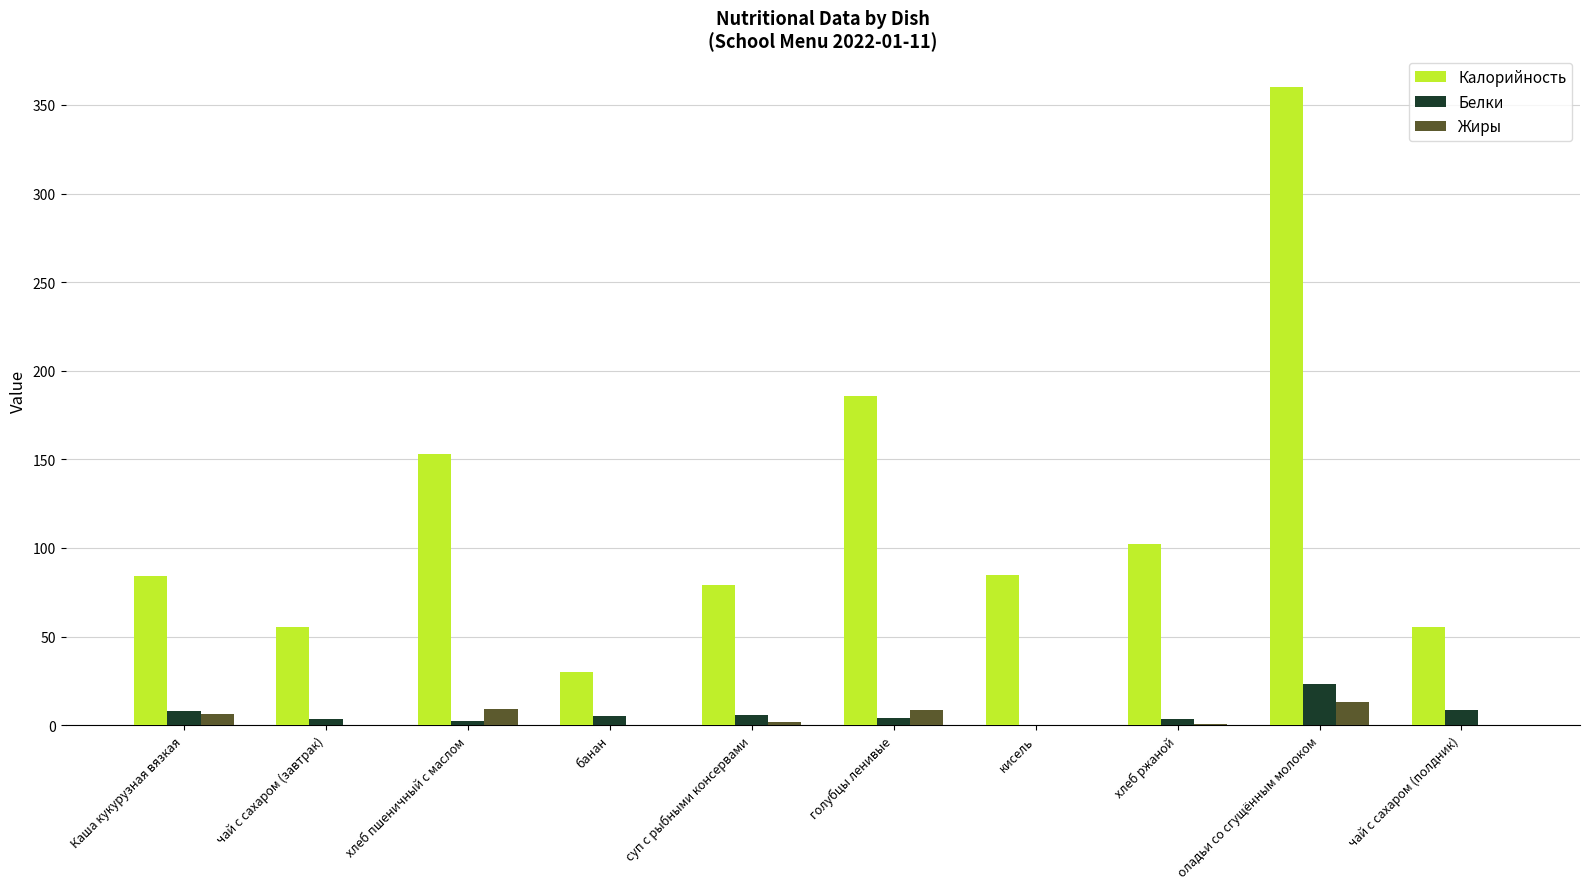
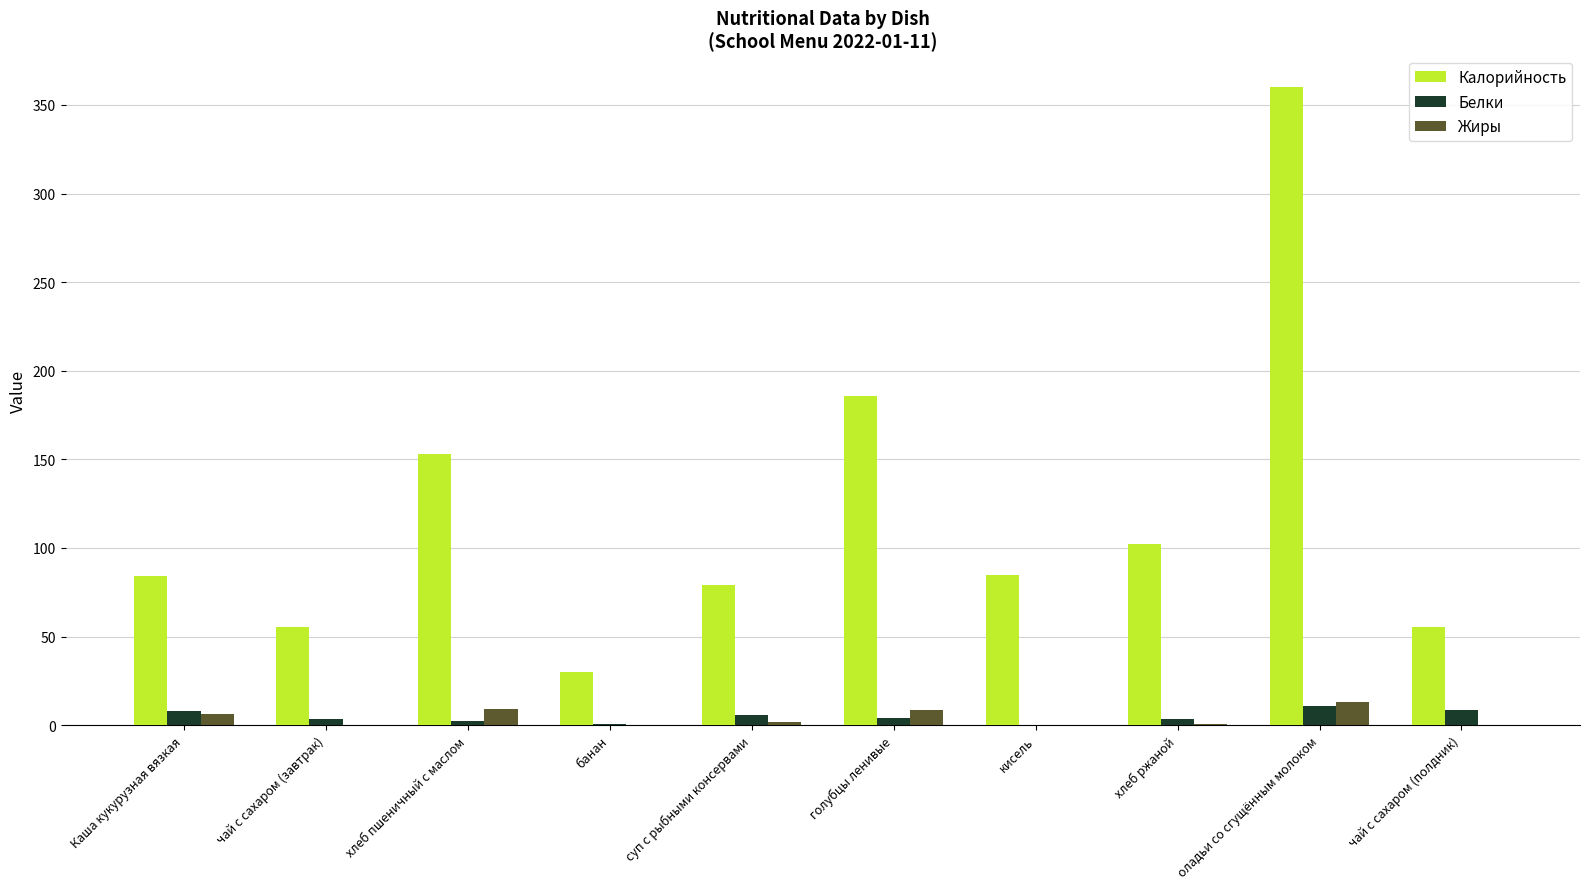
  {
    "Калорийность": {
      "Каша кукурузная вязкая": 84,
      "чай с сахаром (завтрак)": 55,
      "хлеб пшеничный с маслом": 153,
      "банан": 30,
      "суп с рыбными консервами": 79,
      "голубцы ленивые": 186,
      "кисель": 85,
      "хлеб ржаной": 102,
      "оладьи со сгущённым молоком": 360,
      "чай с сахаром (полдник)": 55
    },
    "Белки": {
      "Каша кукурузная вязкая": 8,
      "чай с сахаром (завтрак)": 3,
      "хлеб пшеничный с маслом": 2,
-     "банан": 5,
+     "банан": 0,
      "суп с рыбными консервами": 6,
      "голубцы ленивые": 4,
      "хлеб ржаной": 3,
-     "оладьи со сгущённым молоком": 24,
+     "оладьи со сгущённым молоком": 11,
      "чай с сахаром (полдник)": 8
    },
    "Жиры": {
      "Каша кукурузная вязкая": 6,
      "хлеб пшеничный с маслом": 9,
      "суп с рыбными консервами": 2,
      "голубцы ленивые": 8,
      "оладьи со сгущённым молоком": 13
    }
  }
